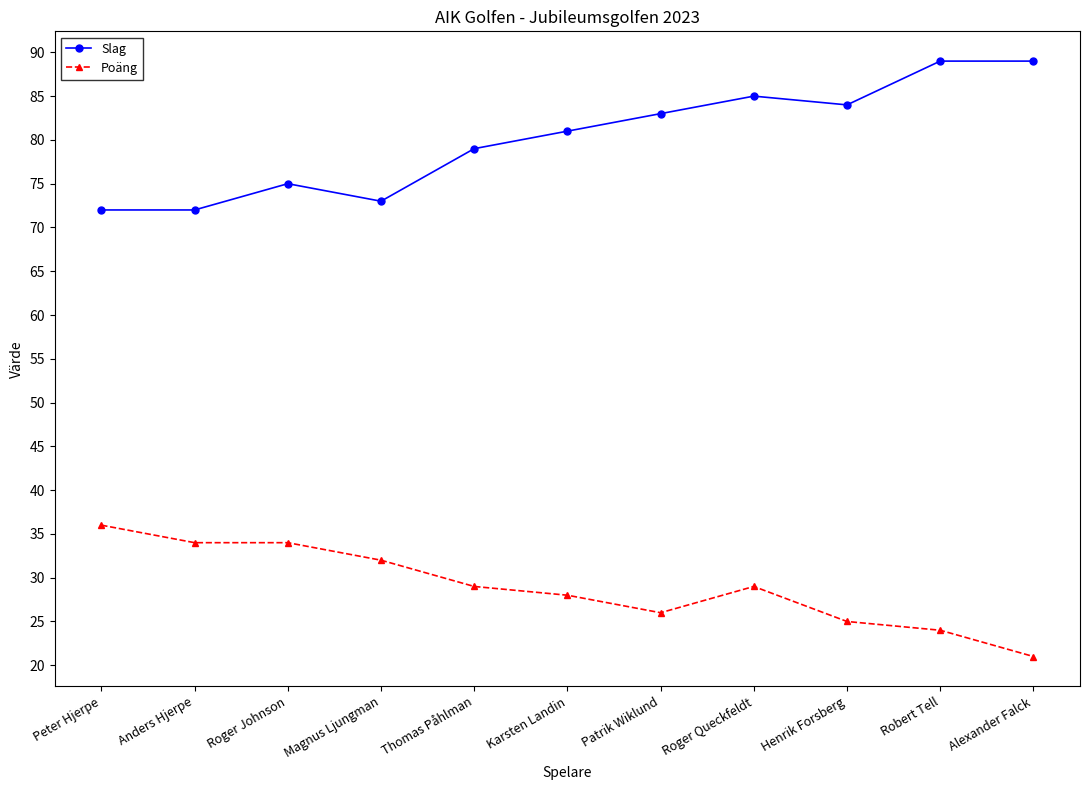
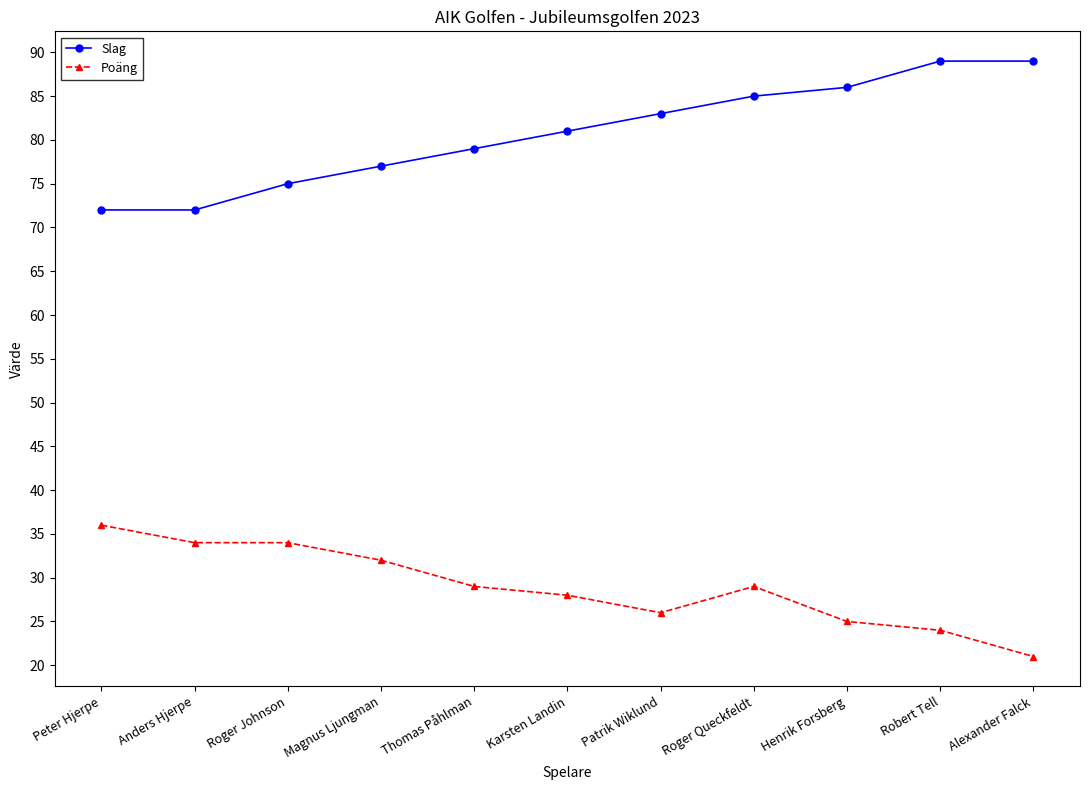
  {
    "Slag": {
      "Peter Hjerpe": 72,
      "Anders Hjerpe": 72,
      "Roger Johnson": 75,
-     "Magnus Ljungman": 73,
+     "Magnus Ljungman": 77,
      "Thomas Påhlman": 79,
      "Karsten Landin": 81,
      "Patrik Wiklund": 83,
      "Roger Queckfeldt": 85,
-     "Henrik Forsberg": 84,
+     "Henrik Forsberg": 86,
      "Robert Tell": 89,
      "Alexander Falck": 89
    },
    "Poäng": {
      "Peter Hjerpe": 36,
      "Anders Hjerpe": 34,
      "Roger Johnson": 34,
      "Magnus Ljungman": 32,
      "Thomas Påhlman": 29,
      "Karsten Landin": 28,
      "Patrik Wiklund": 26,
      "Roger Queckfeldt": 29,
      "Henrik Forsberg": 25,
      "Robert Tell": 24,
      "Alexander Falck": 21
    }
  }
